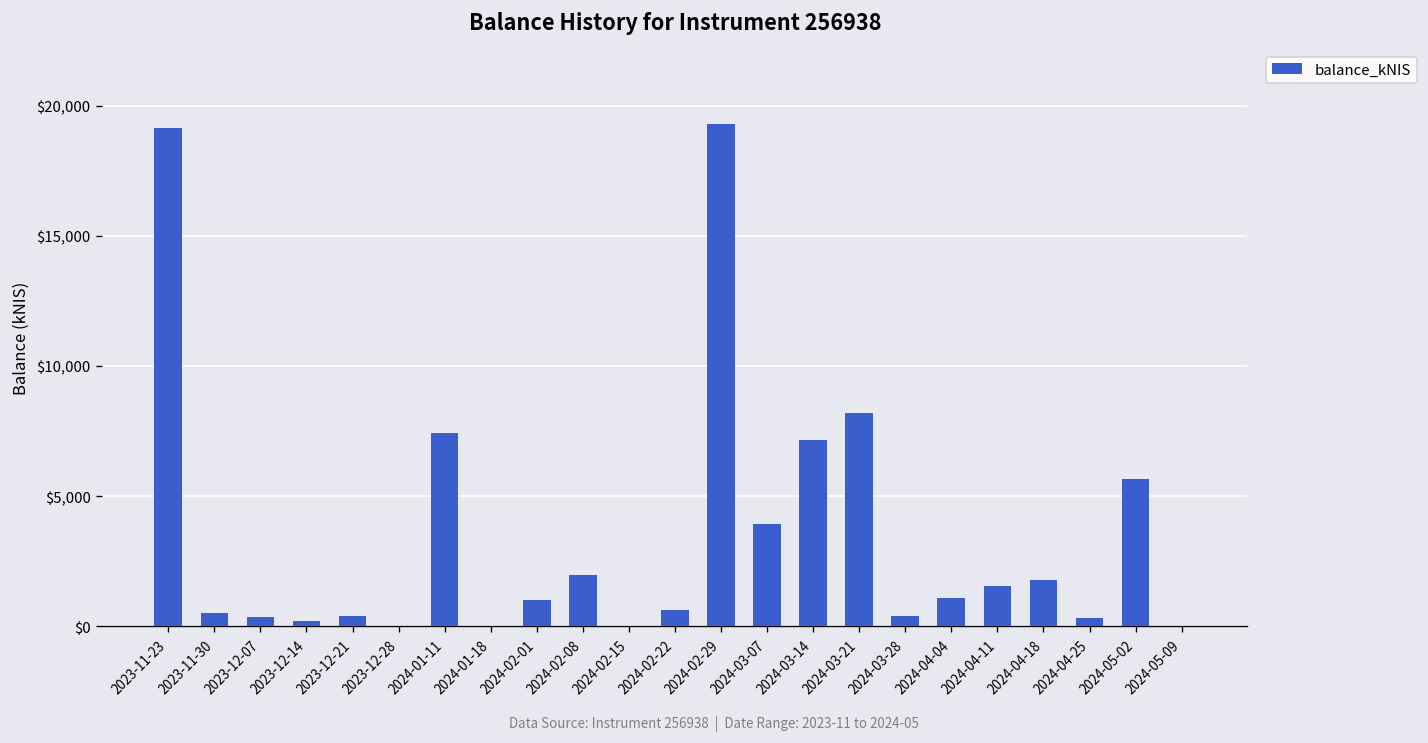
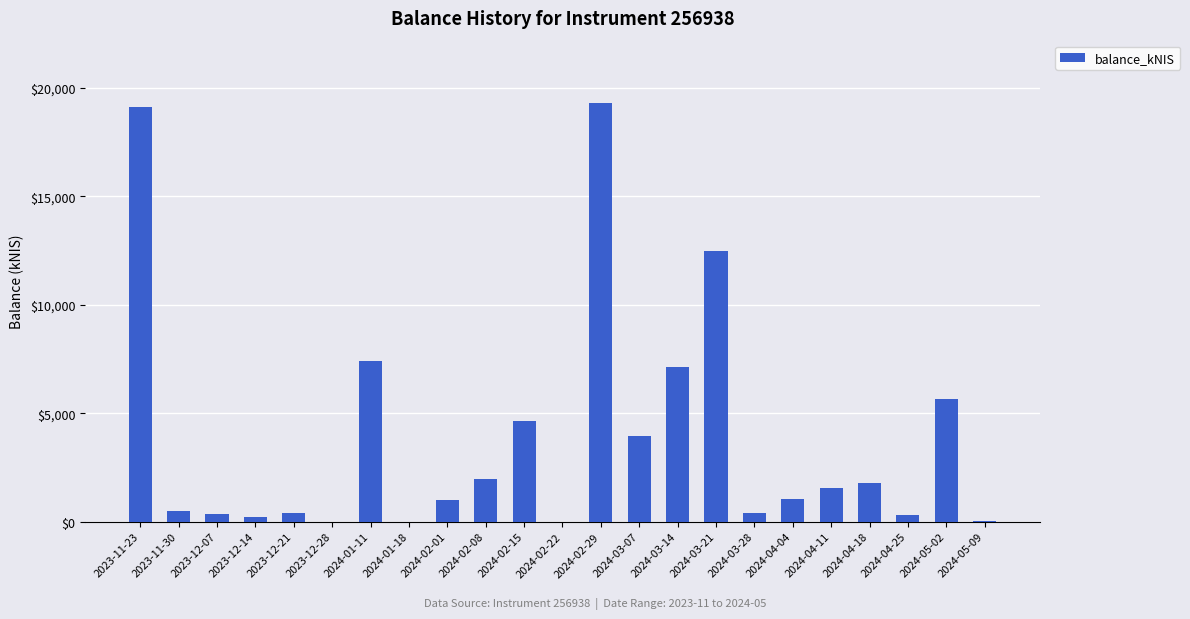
  {
    "2023-11-23": "$19,100",
    "2023-11-30": "$500",
    "2023-12-07": "$300",
    "2023-12-14": "$200",
    "2023-12-21": "$400",
    "2023-12-28": "$0",
    "2024-01-11": "$7,400",
    "2024-01-18": "$0",
    "2024-02-01": "$1,000",
    "2024-02-08": "$1,900",
-   "2024-02-15": "$0",
-   "2024-02-22": "$600",
+   "2024-02-15": "$4,600",
+   "2024-02-22": "$0",
    "2024-02-29": "$19,300",
    "2024-03-07": "$3,900",
    "2024-03-14": "$7,100",
-   "2024-03-21": "$8,200",
+   "2024-03-21": "$12,500",
    "2024-03-28": "$400",
    "2024-04-04": "$1,100",
    "2024-04-11": "$1,500",
    "2024-04-18": "$1,800",
    "2024-04-25": "$300",
    "2024-05-02": "$5,600"
  }
